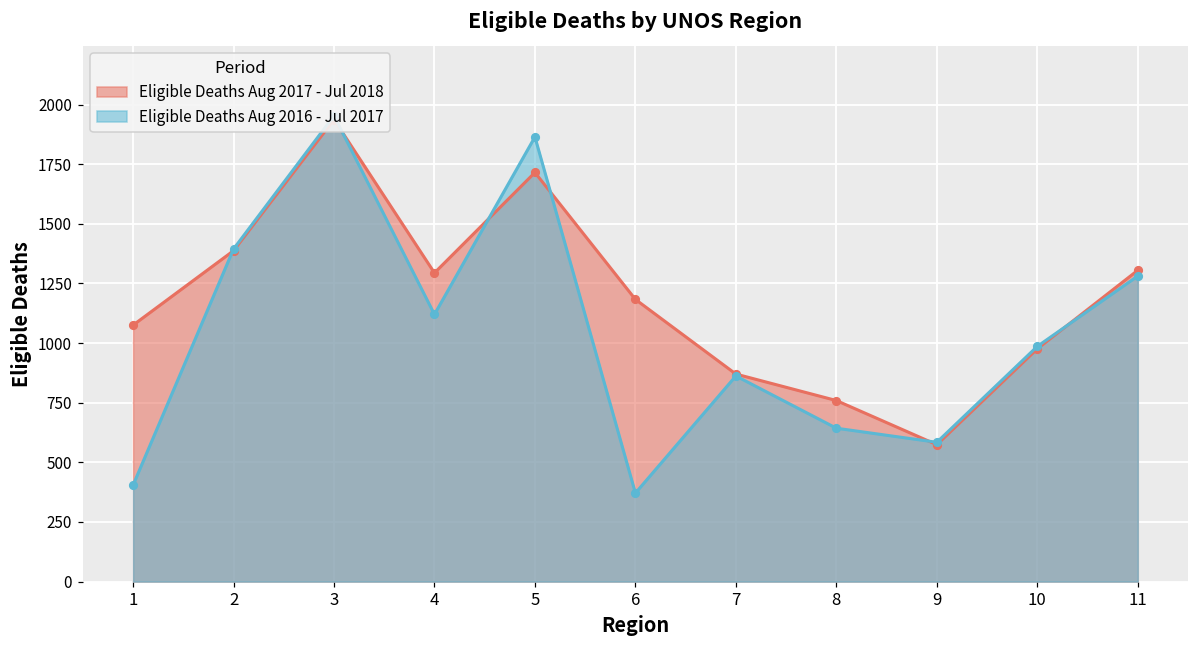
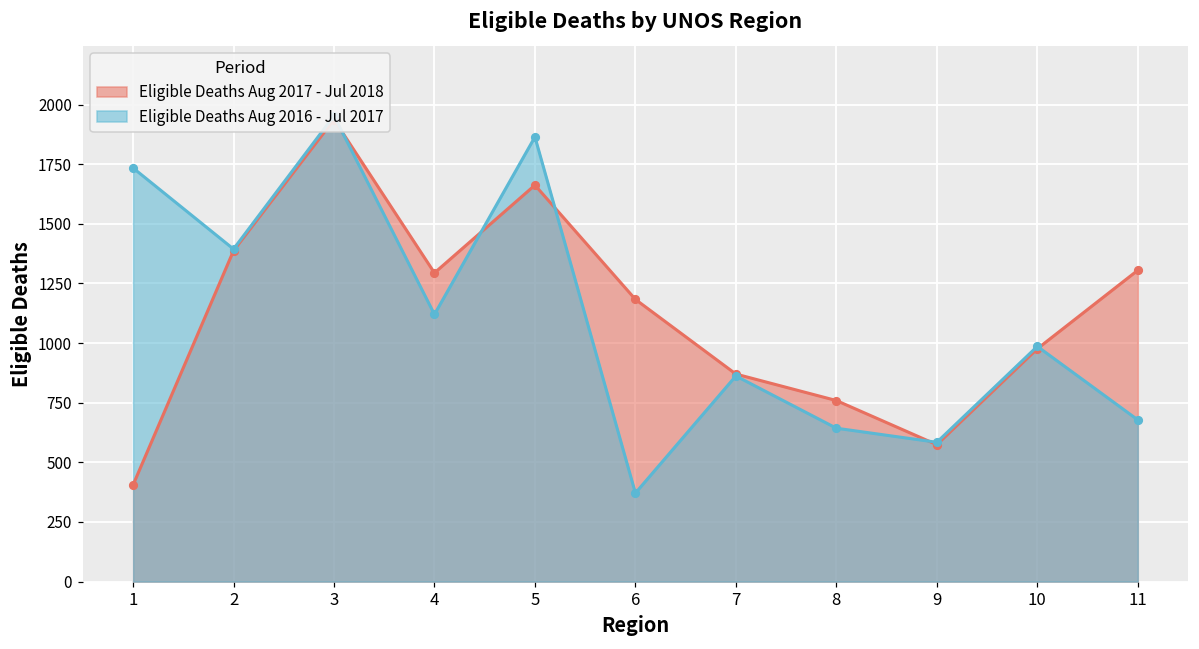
  {
    "Eligible Deaths Aug 2017 - Jul 2018": {
-     "1": 1080,
+     "1": 410,
      "4": 1290,
-     "5": 1720,
+     "5": 1660,
      "6": 1180,
      "8": 760,
      "11": 1310
    },
    "Eligible Deaths Aug 2016 - Jul 2017": {
-     "1": 400,
+     "1": 1730,
      "4": 1120,
      "5": 1860,
      "6": 370,
      "8": 640,
-     "11": 1280
+     "11": 680
    }
  }
